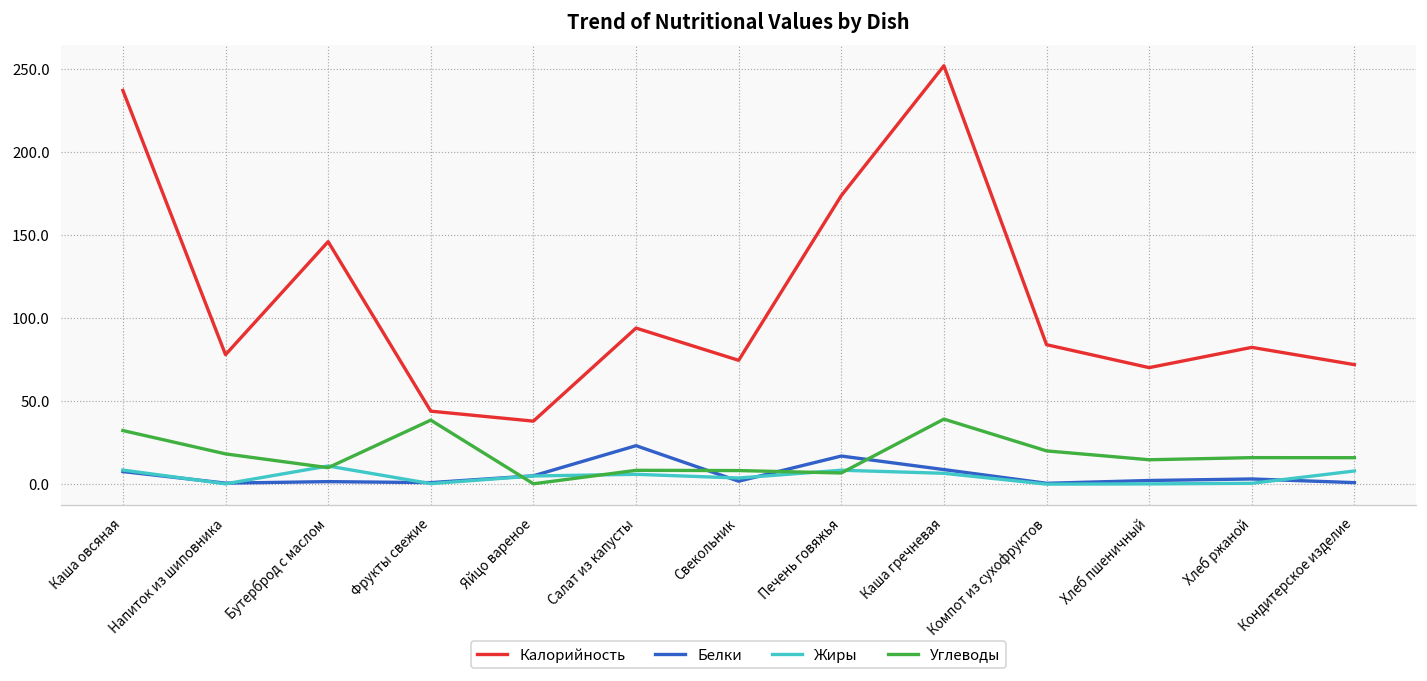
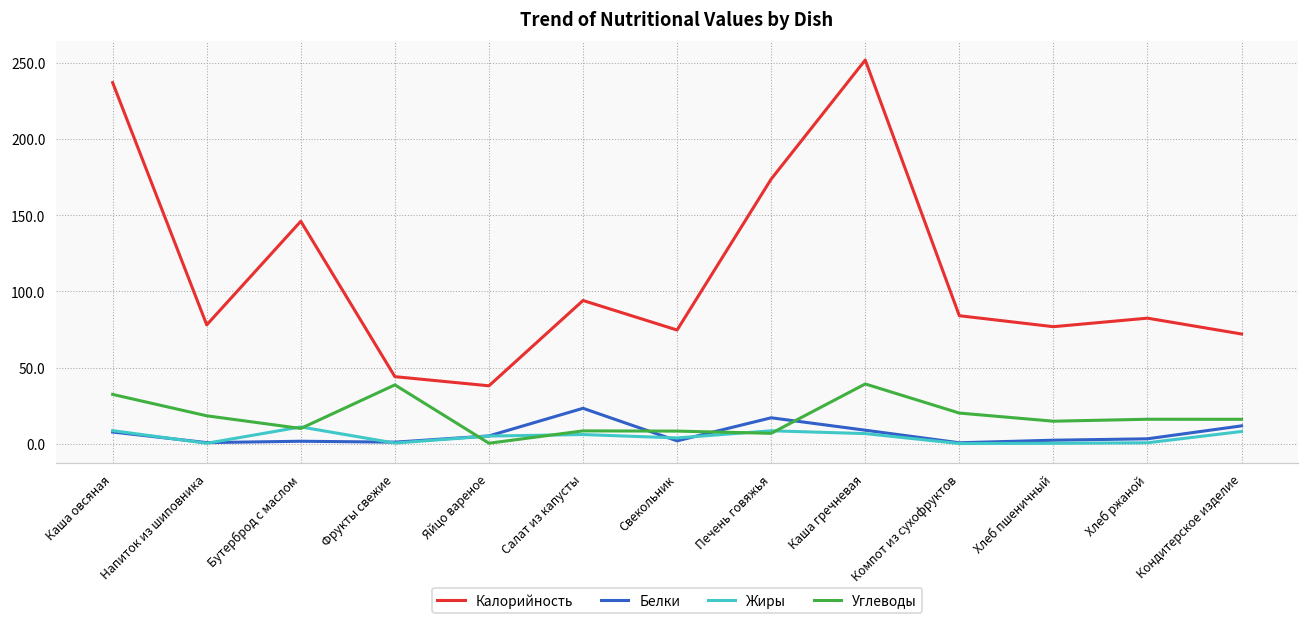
  {
    "Калорийность": {
      "Каша овсяная": 237,
      "Напиток из шиповника": 78,
      "Бутерброд с маслом": 146,
      "Фрукты свежие": 44,
      "Яйцо вареное": 38,
      "Салат из капусты": 94,
      "Свекольник": 75,
      "Печень говяжья": 174,
      "Каша гречневая": 252,
      "Компот из сухофруктов": 84,
-     "Хлеб пшеничный": 70,
+     "Хлеб пшеничный": 77,
      "Хлеб ржаной": 82,
      "Кондитерское изделие": 72
    },
    "Белки": {
      "Бутерброд с маслом": 2,
      "Салат из капусты": 23,
      "Свекольник": 2,
      "Печень говяжья": 17,
      "Каша гречневая": 9,
      "Хлеб пшеничный": 2,
      "Хлеб ржаной": 3,
-     "Кондитерское изделие": 1
+     "Кондитерское изделие": 12
    },
    "Жиры": {
      "Салат из капусты": 6,
      "Свекольник": 4,
      "Каша гречневая": 7,
      "Хлеб пшеничный": 0,
      "Хлеб ржаной": 1,
      "Кондитерское изделие": 8
    },
    "Углеводы": {
      "Каша овсяная": 32,
      "Напиток из шиповника": 18,
      "Фрукты свежие": 39,
      "Яйцо вареное": 0,
      "Салат из капусты": 8,
      "Свекольник": 8,
      "Каша гречневая": 39,
      "Компот из сухофруктов": 20,
      "Хлеб пшеничный": 15,
      "Хлеб ржаной": 16,
      "Кондитерское изделие": 16
    }
  }
